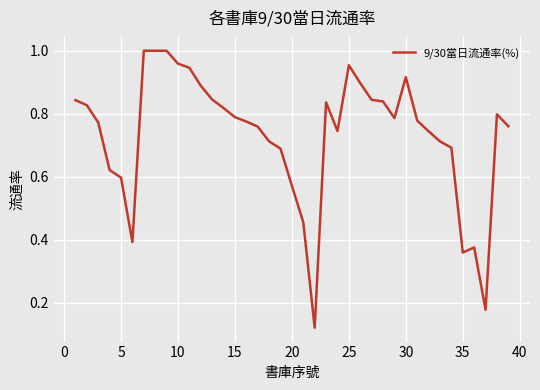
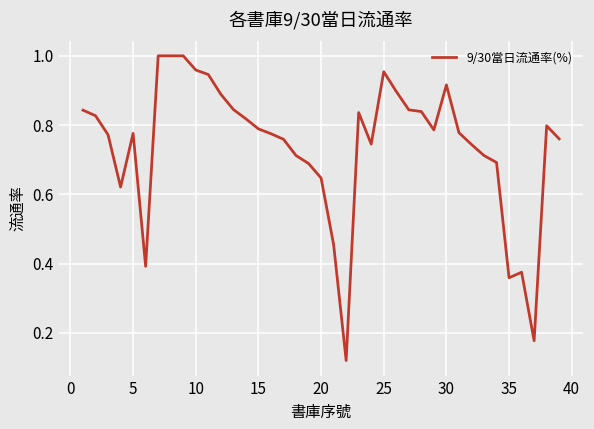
  {
-   "5": 0.60,
+   "5": 0.78,
    "10": 0.96,
    "15": 0.79,
-   "20": 0.57,
+   "20": 0.65,
    "25": 0.95,
    "30": 0.92,
    "35": 0.36
  }
